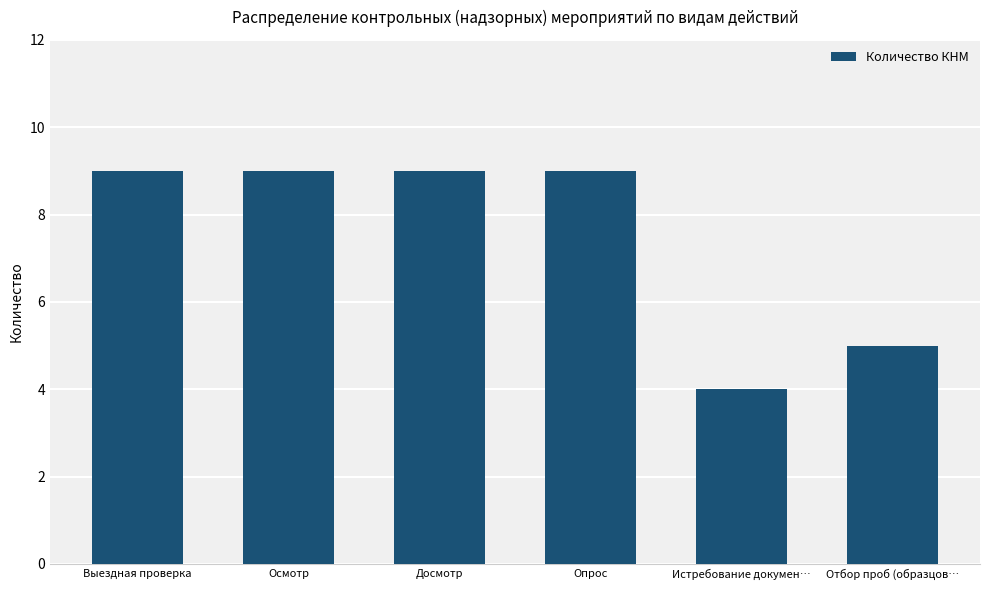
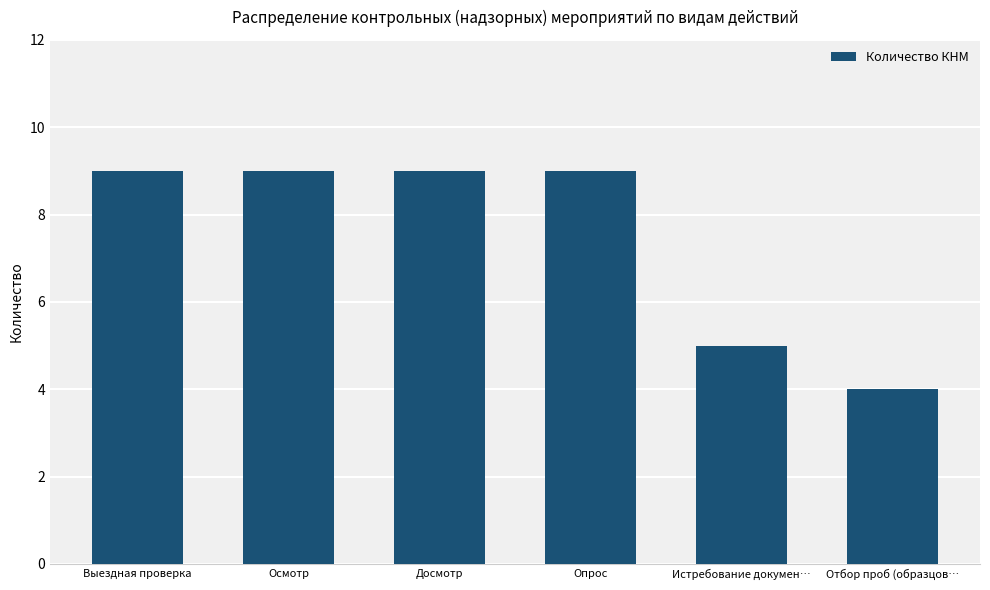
  {
    "Выездная проверка": 9,
    "Осмотр": 9,
    "Досмотр": 9,
    "Опрос": 9,
-   "Истребование докумен…": 4,
-   "Отбор проб (образцов…": 5
+   "Истребование докумен…": 5,
+   "Отбор проб (образцов…": 4
  }
